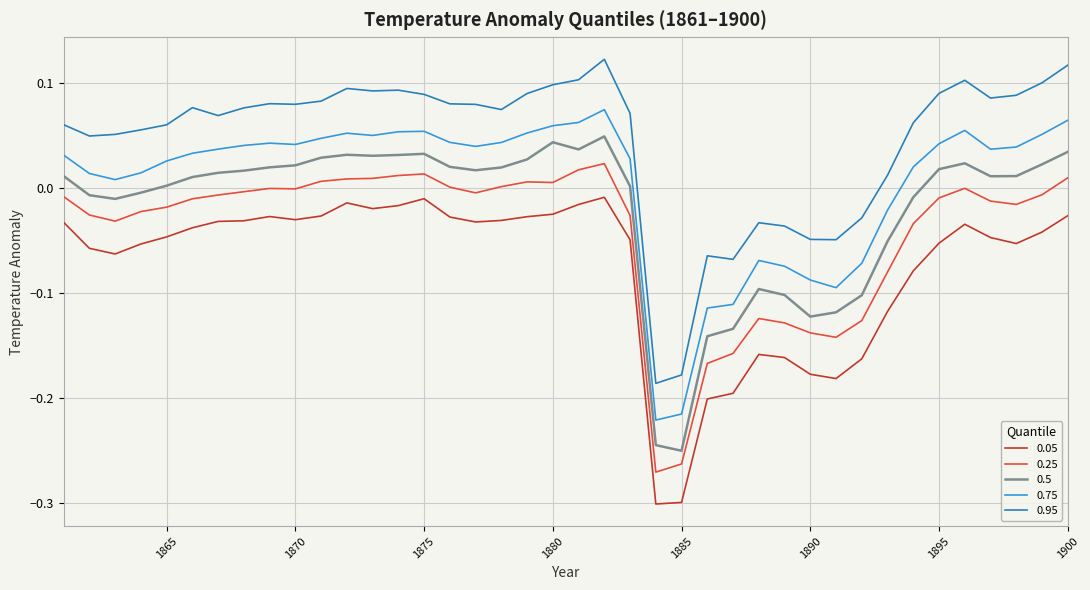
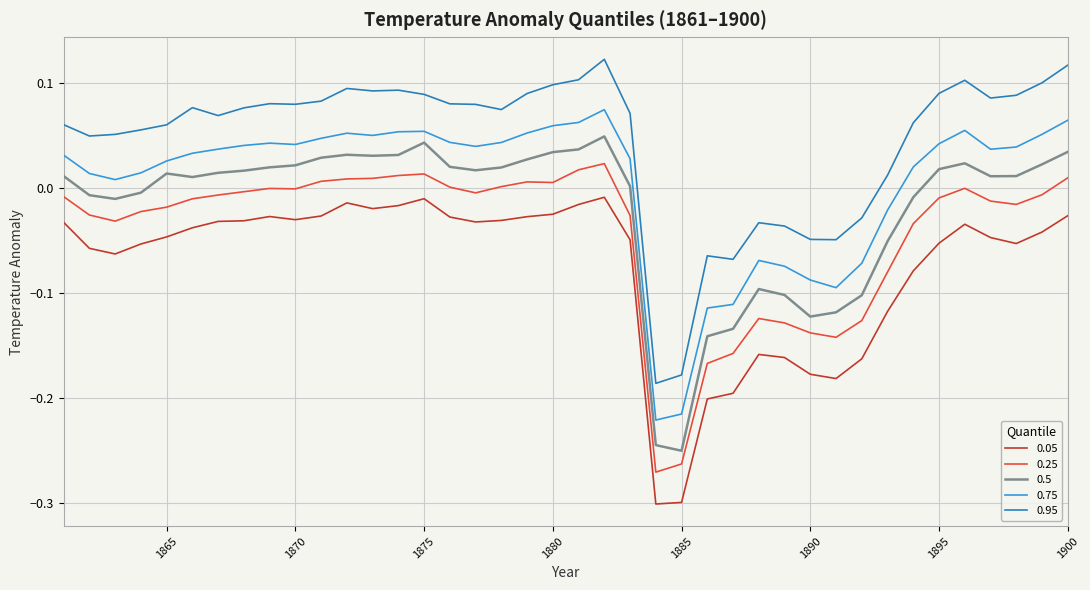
  {
    "0.5": {
-     "1865": 0.002,
+     "1865": 0.014,
      "1870": 0.021,
-     "1875": 0.032,
-     "1880": 0.043,
+     "1875": 0.043,
+     "1880": 0.034,
      "1885": -0.250,
      "1890": -0.123,
      "1895": 0.018,
      "1900": 0.034
    }
  }
